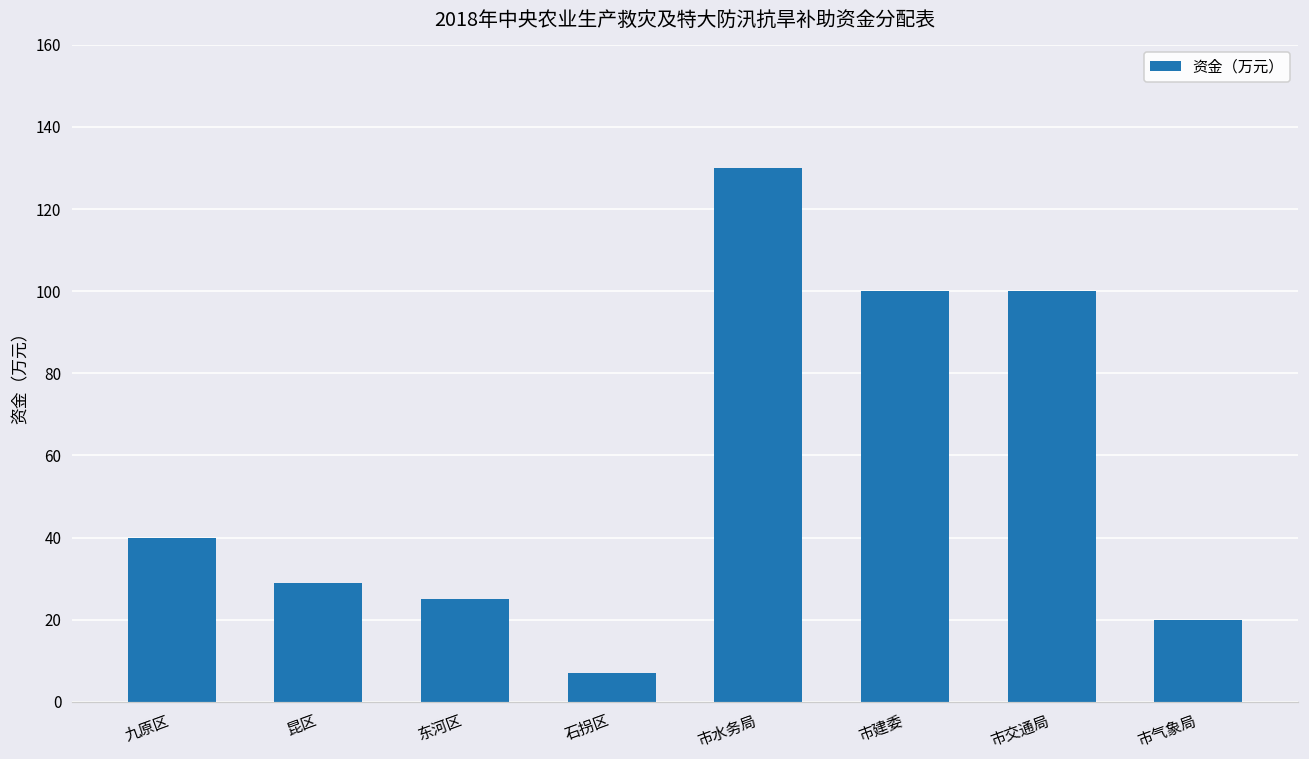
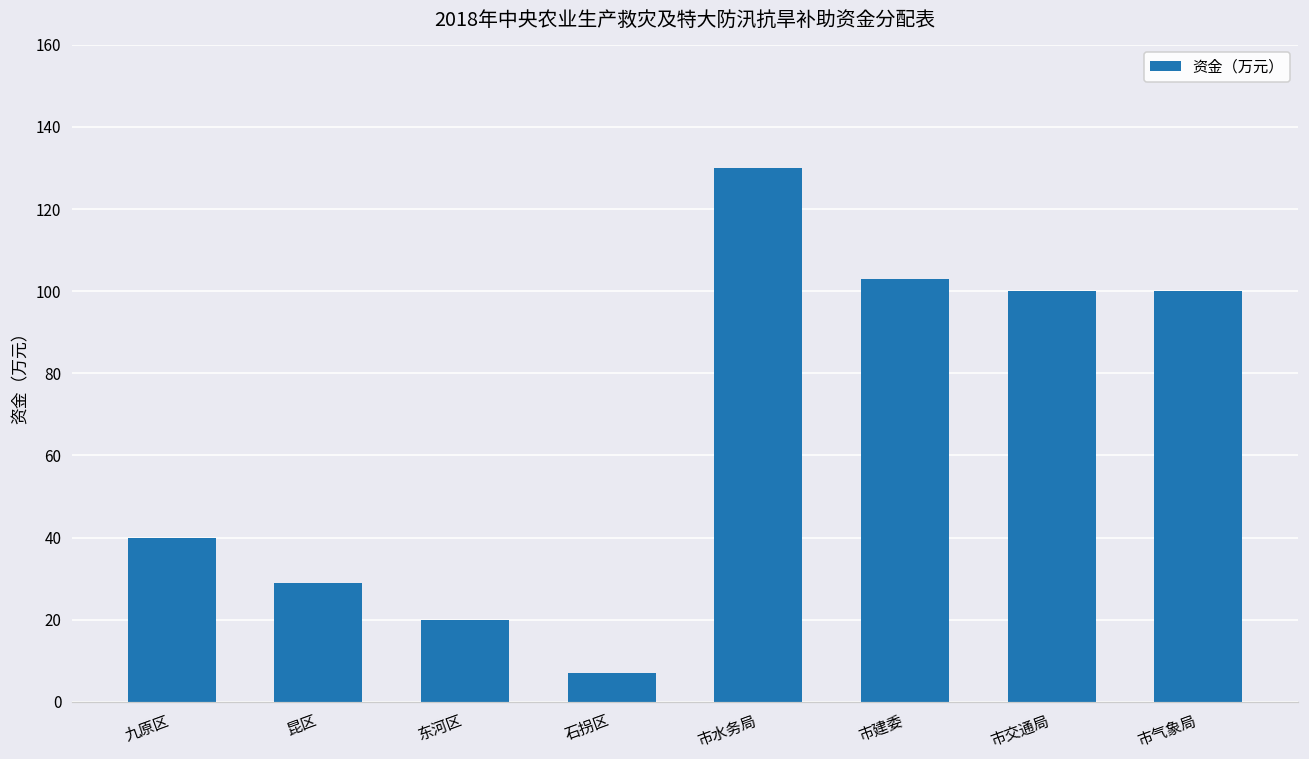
  {
    "九原区": 40,
    "昆区": 29,
-   "东河区": 25,
+   "东河区": 20,
    "石拐区": 7,
    "市水务局": 130,
-   "市建委": 100,
+   "市建委": 103,
    "市交通局": 100,
-   "市气象局": 20
+   "市气象局": 100
  }
